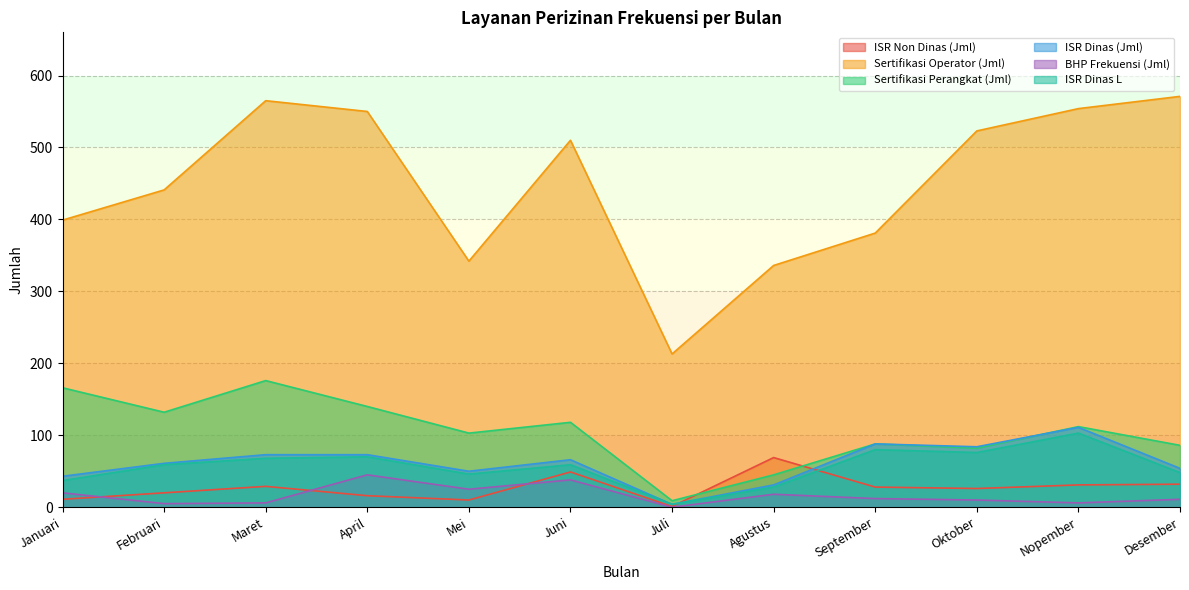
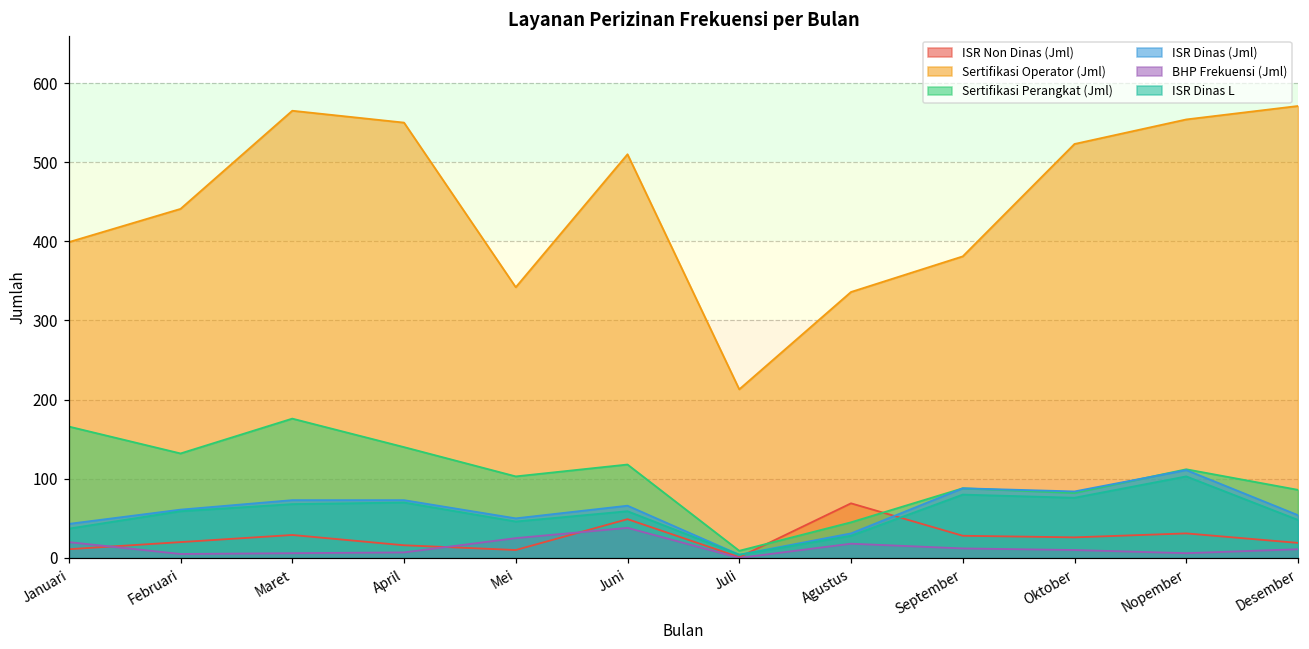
  {
    "ISR Non Dinas (Jml)": {
      "Januari": 10,
      "Februari": 20,
      "Maret": 30,
      "April": 20,
      "Mei": 10,
      "Juni": 50,
      "Agustus": 70,
      "September": 30,
      "Oktober": 30,
      "Nopember": 30,
-     "Desember": 30
+     "Desember": 20
    },
    "Sertifikasi Operator (Jml)": {
      "Januari": 400,
      "Februari": 440,
      "Maret": 570,
      "April": 550,
      "Mei": 340,
      "Juni": 510,
      "Juli": 210,
      "Agustus": 340,
      "September": 380,
      "Oktober": 520,
      "Nopember": 550,
      "Desember": 570
    },
    "ISR Dinas (Jml)": {
      "Januari": 40,
      "Maret": 70,
      "Mei": 50,
      "Juni": 70,
      "Desember": 50
    },
    "BHP Frekuensi (Jml)": {
      "Januari": 20,
      "Februari": 10,
      "Maret": 10,
-     "April": 50,
+     "April": 10,
      "Mei": 30,
      "Juni": 40,
      "Agustus": 20,
      "September": 10,
      "Oktober": 10,
      "Nopember": 10,
      "Desember": 10
    }
  }
